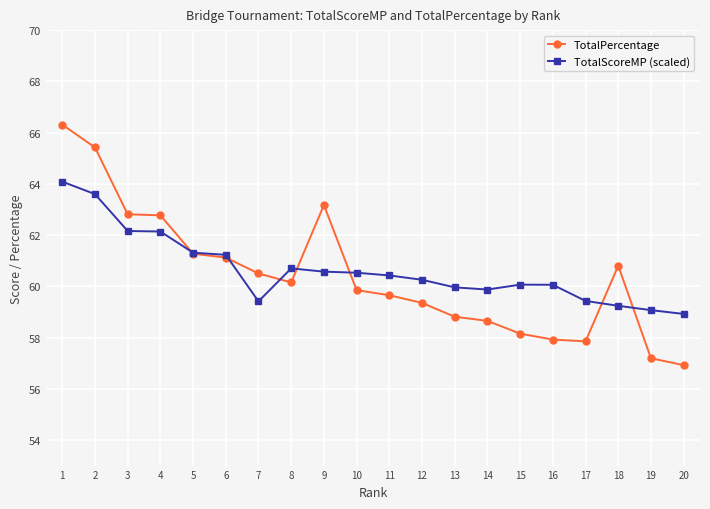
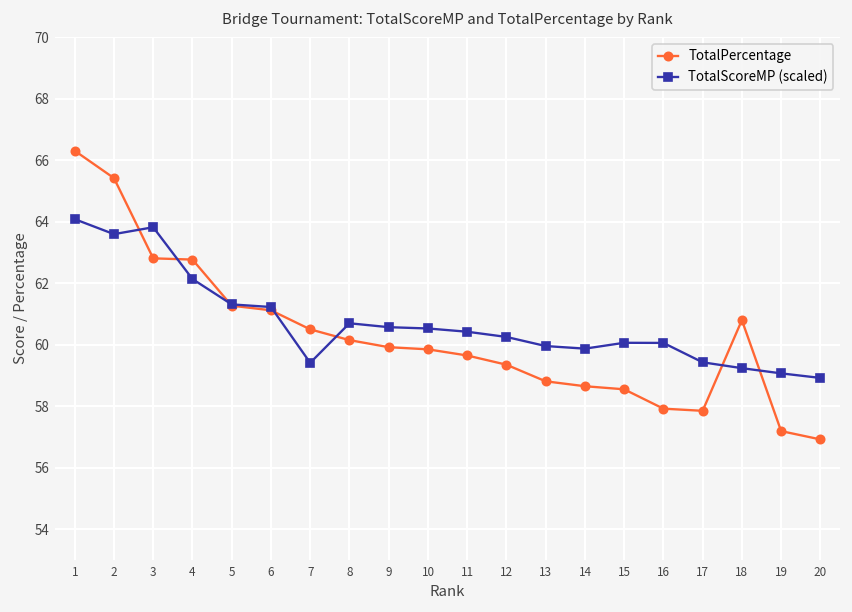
  {
    "TotalPercentage": {
      "1": 66.3,
      "2": 65.4,
      "3": 62.8,
      "4": 62.8,
      "6": 61.1,
      "7": 60.5,
      "8": 60.2,
-     "9": 63.2,
+     "9": 59.9,
      "10": 59.9,
      "11": 59.7,
      "12": 59.4,
      "13": 58.8,
      "14": 58.7,
-     "15": 58.2,
+     "15": 58.6,
      "16": 57.9,
      "17": 57.9,
      "18": 60.8,
      "19": 57.2,
      "20": 56.9
    },
    "TotalScoreMP (scaled)": {
      "1": 64.1,
      "2": 63.6,
-     "3": 62.2,
+     "3": 63.8,
      "4": 62.1,
      "6": 61.2,
      "7": 59.4,
      "8": 60.7,
      "9": 60.6,
      "10": 60.5,
      "11": 60.4,
      "12": 60.3,
      "13": 60.0,
      "14": 59.9,
      "15": 60.1,
      "16": 60.1,
      "17": 59.4,
      "18": 59.2,
      "19": 59.1,
      "20": 58.9
    }
  }
